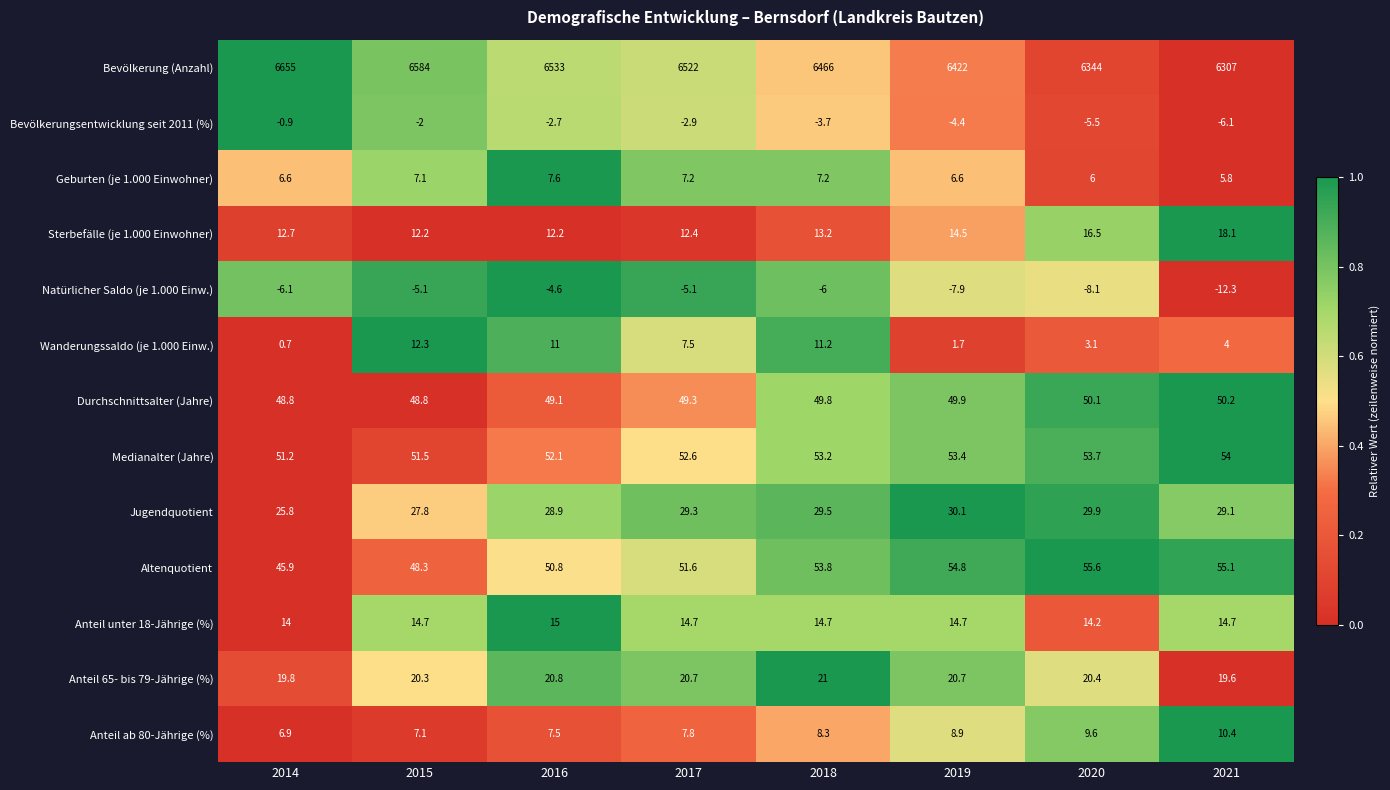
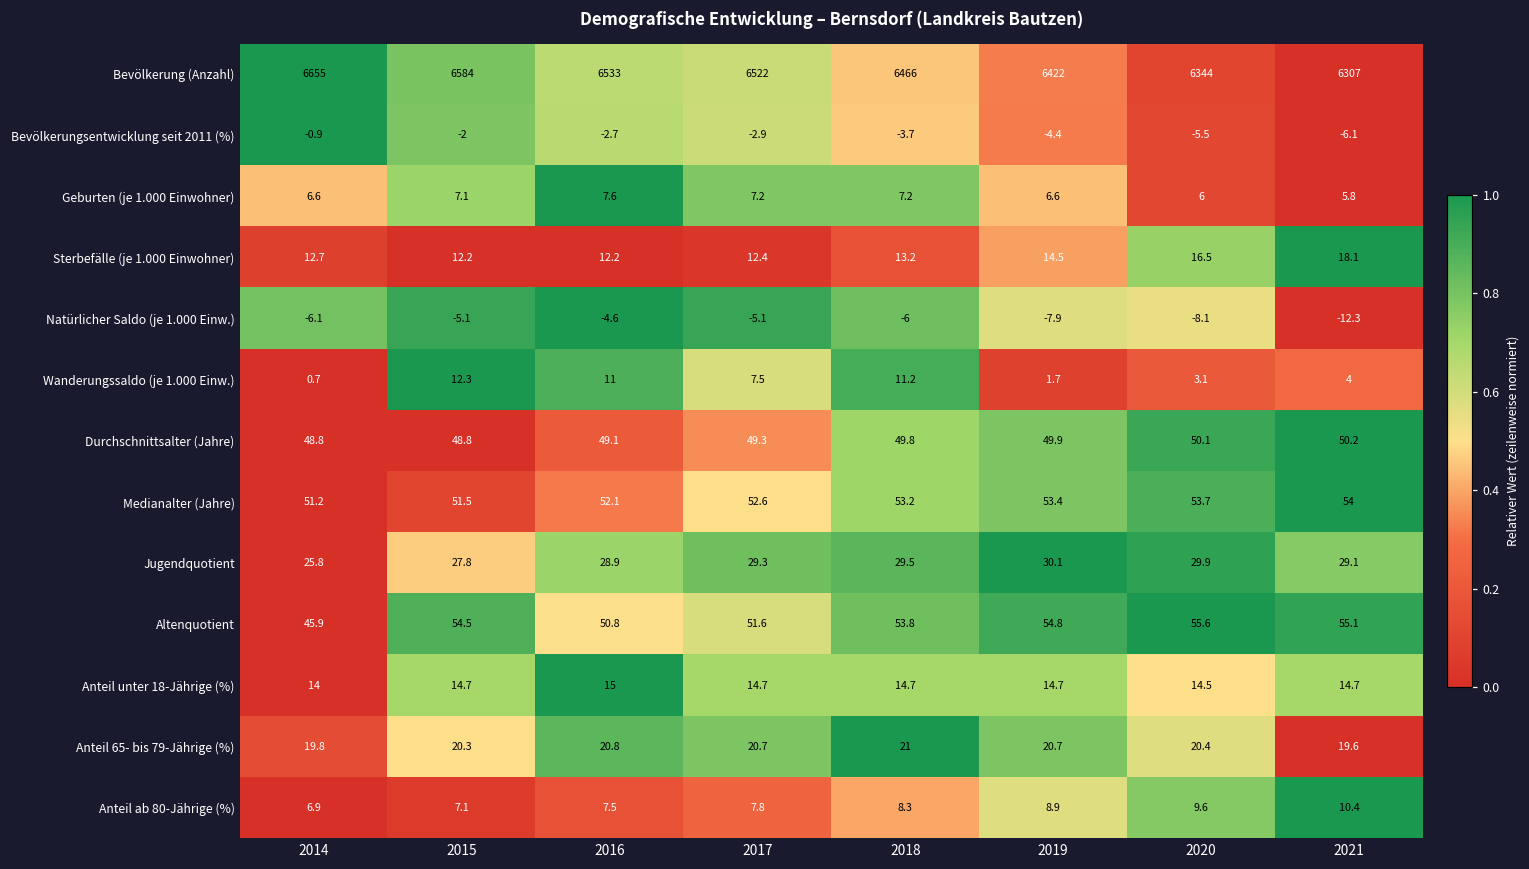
  {
    "Bevölkerung (Anzahl)": {
      "2014": 6655,
      "2015": 6584,
      "2016": 6533,
      "2017": 6522,
      "2018": 6466,
      "2019": 6422,
      "2020": 6344,
      "2021": 6307
    },
    "Bevölkerungsentwicklung seit 2011 (%)": {
      "2014": -0.9,
      "2015": -2,
      "2016": -2.7,
      "2017": -2.9,
      "2018": -3.7,
      "2019": -4.4,
      "2020": -5.5,
      "2021": -6.1
    },
    "Geburten (je 1.000 Einwohner)": {
      "2014": 6.6,
      "2015": 7.1,
      "2016": 7.6,
      "2017": 7.2,
      "2018": 7.2,
      "2019": 6.6,
      "2020": 6,
      "2021": 5.8
    },
    "Sterbefälle (je 1.000 Einwohner)": {
      "2014": 12.7,
      "2015": 12.2,
      "2016": 12.2,
      "2017": 12.4,
      "2018": 13.2,
      "2019": 14.5,
      "2020": 16.5,
      "2021": 18.1
    },
    "Natürlicher Saldo (je 1.000 Einw.)": {
      "2014": -6.1,
      "2015": -5.1,
      "2016": -4.6,
      "2017": -5.1,
      "2018": -6,
      "2019": -7.9,
      "2020": -8.1,
      "2021": -12.3
    },
    "Wanderungssaldo (je 1.000 Einw.)": {
      "2014": 0.7,
      "2015": 12.3,
      "2016": 11,
      "2017": 7.5,
      "2018": 11.2,
      "2019": 1.7,
      "2020": 3.1,
      "2021": 4
    },
    "Durchschnittsalter (Jahre)": {
      "2014": 48.8,
      "2015": 48.8,
      "2016": 49.1,
      "2017": 49.3,
      "2018": 49.8,
      "2019": 49.9,
      "2020": 50.1,
      "2021": 50.2
    },
    "Medianalter (Jahre)": {
      "2014": 51.2,
      "2015": 51.5,
      "2016": 52.1,
      "2017": 52.6,
      "2018": 53.2,
      "2019": 53.4,
      "2020": 53.7,
      "2021": 54
    },
    "Jugendquotient": {
      "2014": 25.8,
      "2015": 27.8,
      "2016": 28.9,
      "2017": 29.3,
      "2018": 29.5,
      "2019": 30.1,
      "2020": 29.9,
      "2021": 29.1
    },
    "Altenquotient": {
      "2014": 45.9,
-     "2015": 48.3,
+     "2015": 54.5,
      "2016": 50.8,
      "2017": 51.6,
      "2018": 53.8,
      "2019": 54.8,
      "2020": 55.6,
      "2021": 55.1
    },
    "Anteil unter 18-Jährige (%)": {
      "2014": 14,
      "2015": 14.7,
      "2016": 15,
      "2017": 14.7,
      "2018": 14.7,
      "2019": 14.7,
-     "2020": 14.2,
+     "2020": 14.5,
      "2021": 14.7
    },
    "Anteil 65- bis 79-Jährige (%)": {
      "2014": 19.8,
      "2015": 20.3,
      "2016": 20.8,
      "2017": 20.7,
      "2018": 21,
      "2019": 20.7,
      "2020": 20.4,
      "2021": 19.6
    },
    "Anteil ab 80-Jährige (%)": {
      "2014": 6.9,
      "2015": 7.1,
      "2016": 7.5,
      "2017": 7.8,
      "2018": 8.3,
      "2019": 8.9,
      "2020": 9.6,
      "2021": 10.4
    }
  }
